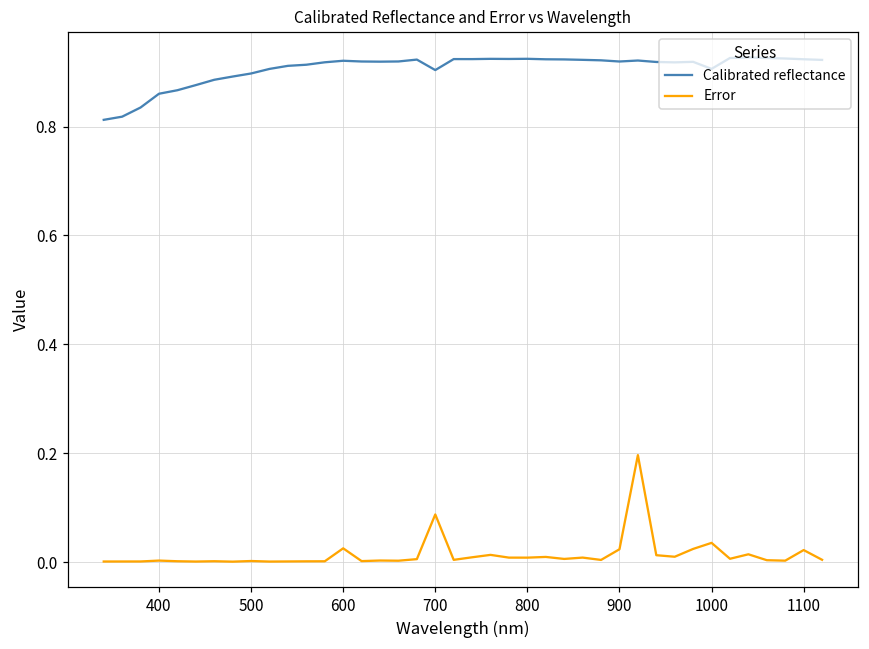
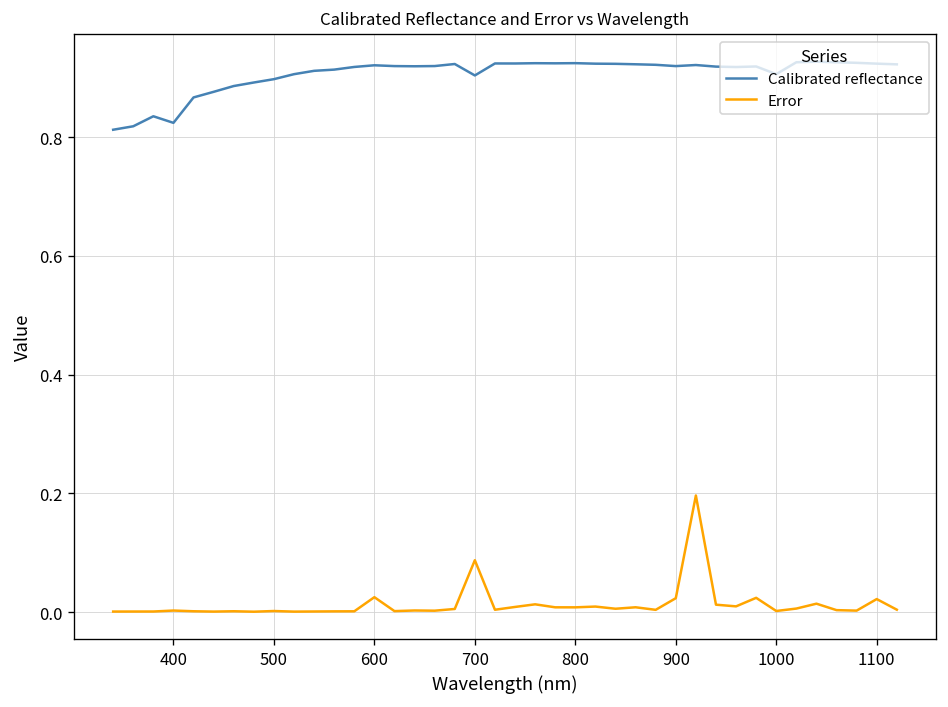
  {
    "Calibrated reflectance": {
-     "400": 0.86,
+     "400": 0.82,
      "500": 0.90,
      "600": 0.92,
      "700": 0.90,
      "800": 0.92,
      "900": 0.92
    },
    "Error": {
      "400": 0.00,
      "500": 0.00,
      "600": 0.03,
      "700": 0.09,
      "800": 0.01,
      "900": 0.02,
-     "1000": 0.04,
+     "1000": 0.00,
      "1100": 0.02
    }
  }
